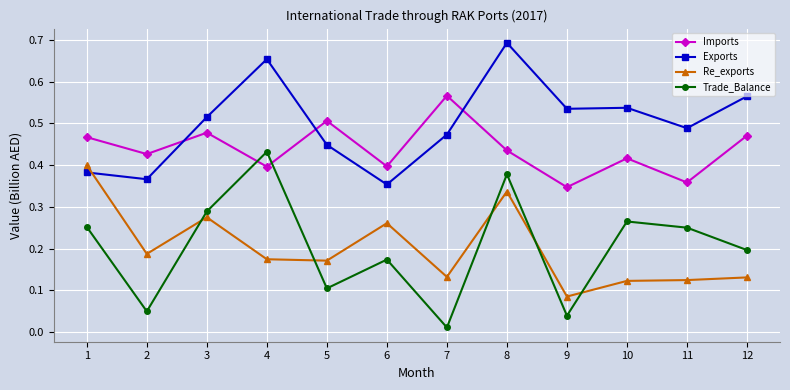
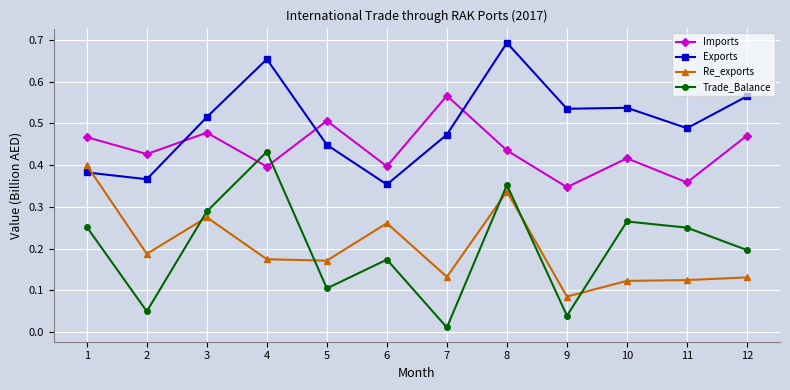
  {
    "Imports": {
      "1": 0.47,
      "2": 0.43,
      "3": 0.48,
      "4": 0.40,
      "5": 0.51,
      "6": 0.40,
      "7": 0.57,
      "8": 0.44,
      "9": 0.35,
      "10": 0.42,
      "11": 0.36,
      "12": 0.47
    },
    "Exports": {
      "1": 0.38,
      "2": 0.37,
      "3": 0.52,
      "4": 0.65,
      "5": 0.45,
      "6": 0.35,
      "7": 0.47,
      "8": 0.69,
      "9": 0.54,
      "10": 0.54,
      "11": 0.49,
      "12": 0.57
    },
    "Re_exports": {
      "1": 0.40,
      "2": 0.19,
      "3": 0.27,
      "4": 0.17,
      "5": 0.17,
      "6": 0.26,
      "7": 0.13,
      "8": 0.34,
      "9": 0.08,
      "10": 0.12,
      "11": 0.12,
      "12": 0.13
    },
    "Trade_Balance": {
      "1": 0.25,
      "2": 0.05,
      "3": 0.29,
      "4": 0.43,
      "5": 0.10,
      "6": 0.17,
      "7": 0.01,
-     "8": 0.38,
+     "8": 0.35,
      "9": 0.04,
      "10": 0.26,
      "11": 0.25,
      "12": 0.20
    }
  }
